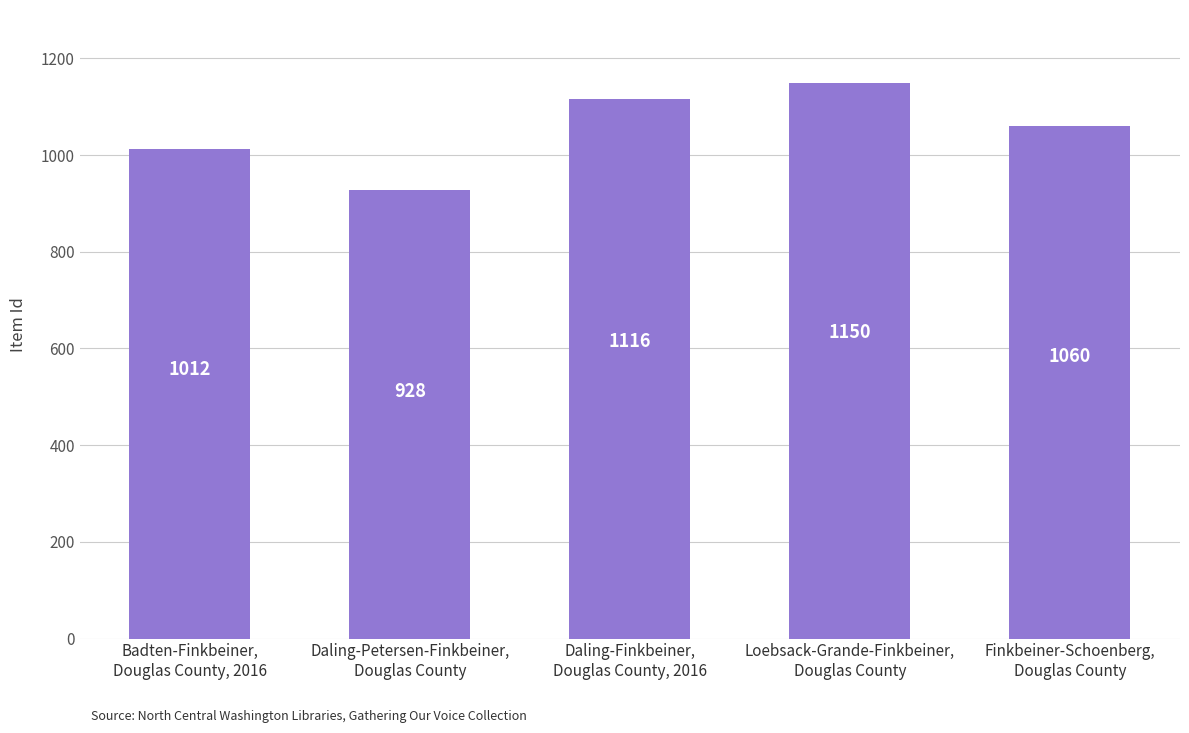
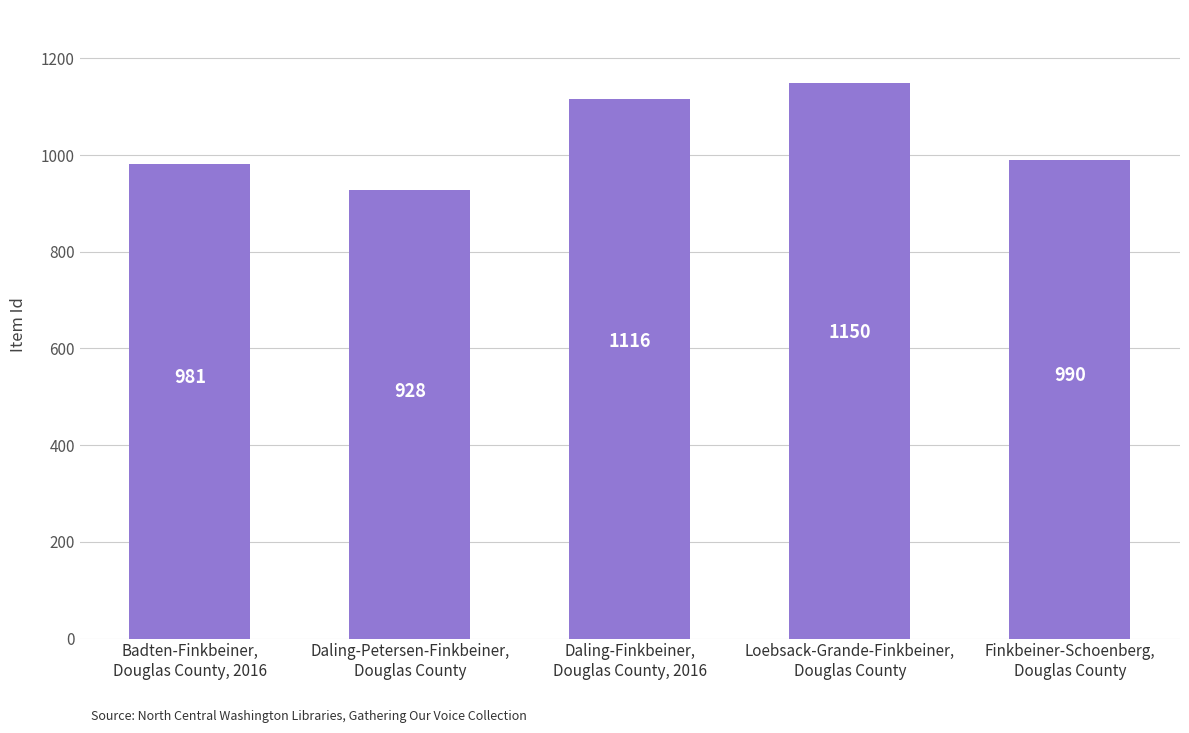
  {
-   "Badten-Finkbeiner, Douglas County, 2016": 1012,
+   "Badten-Finkbeiner, Douglas County, 2016": 981,
    "Daling-Petersen-Finkbeiner, Douglas County": 928,
    "Daling-Finkbeiner, Douglas County, 2016": 1116,
    "Loebsack-Grande-Finkbeiner, Douglas County": 1150,
-   "Finkbeiner-Schoenberg, Douglas County": 1060
+   "Finkbeiner-Schoenberg, Douglas County": 990
  }
